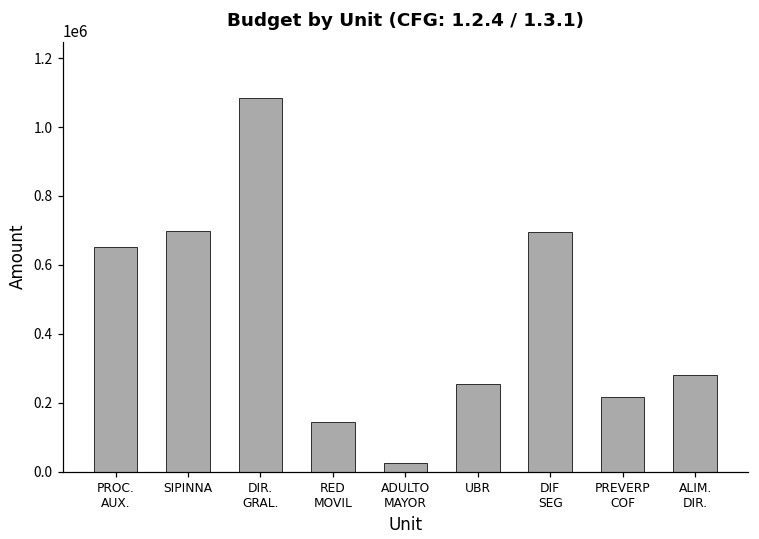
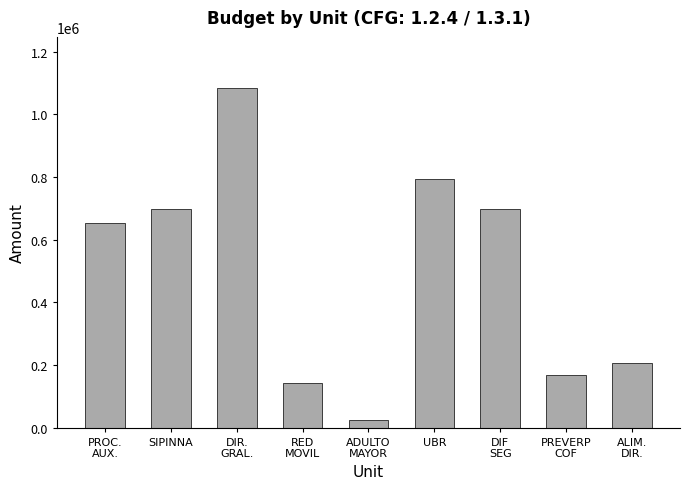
  {
    "PROC. AUX.": 650000,
    "SIPINNA": 700000,
    "DIR. GRAL.": 1080000,
    "RED MOVIL": 140000,
    "ADULTO MAYOR": 20000,
-   "UBR": 260000,
+   "UBR": 800000,
    "DIF SEG": 700000,
-   "PREVERP COF": 220000,
-   "ALIM. DIR.": 280000
+   "PREVERP COF": 170000,
+   "ALIM. DIR.": 210000
  }
